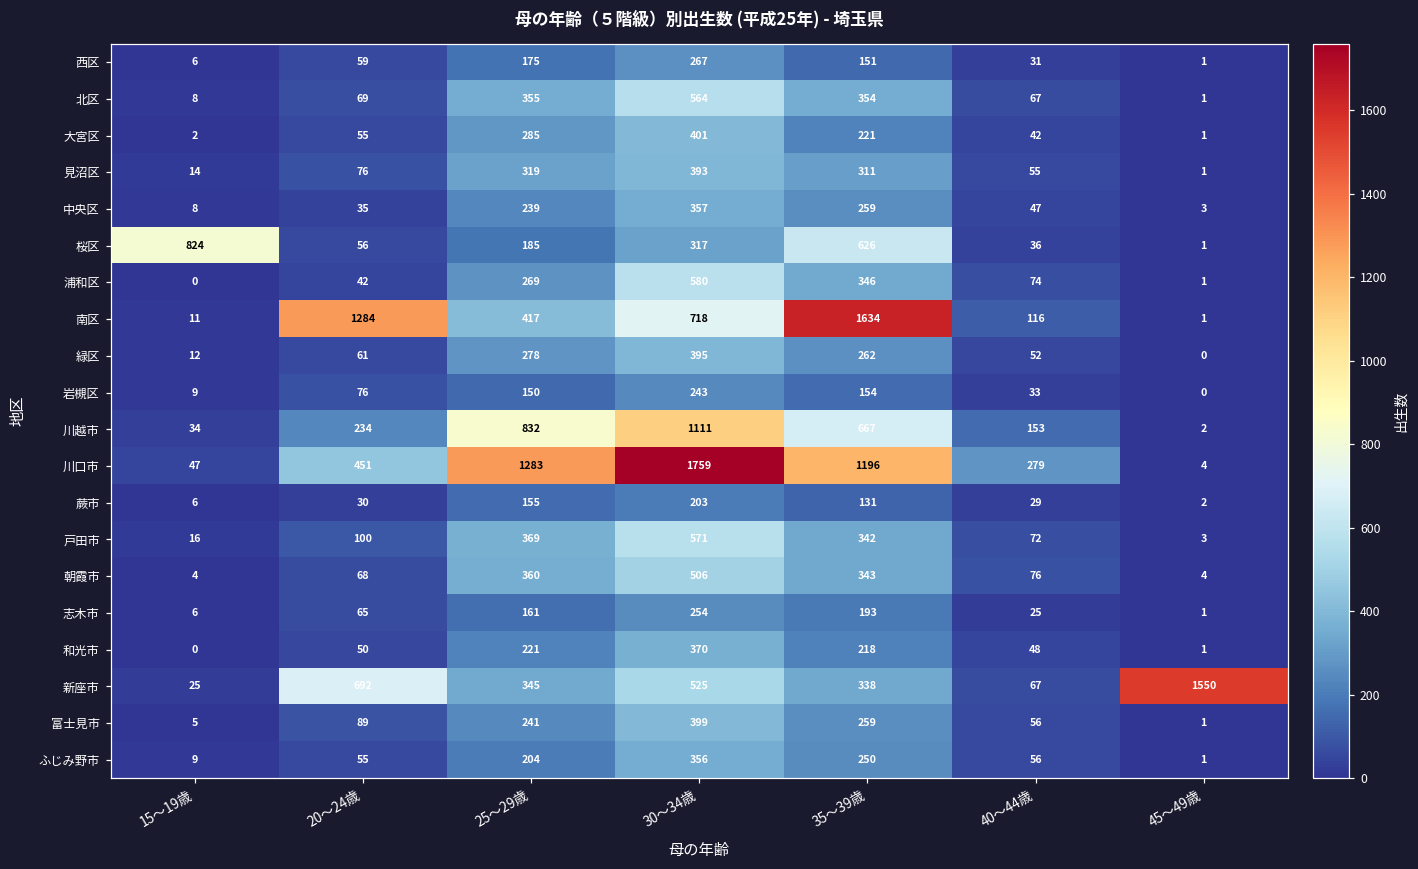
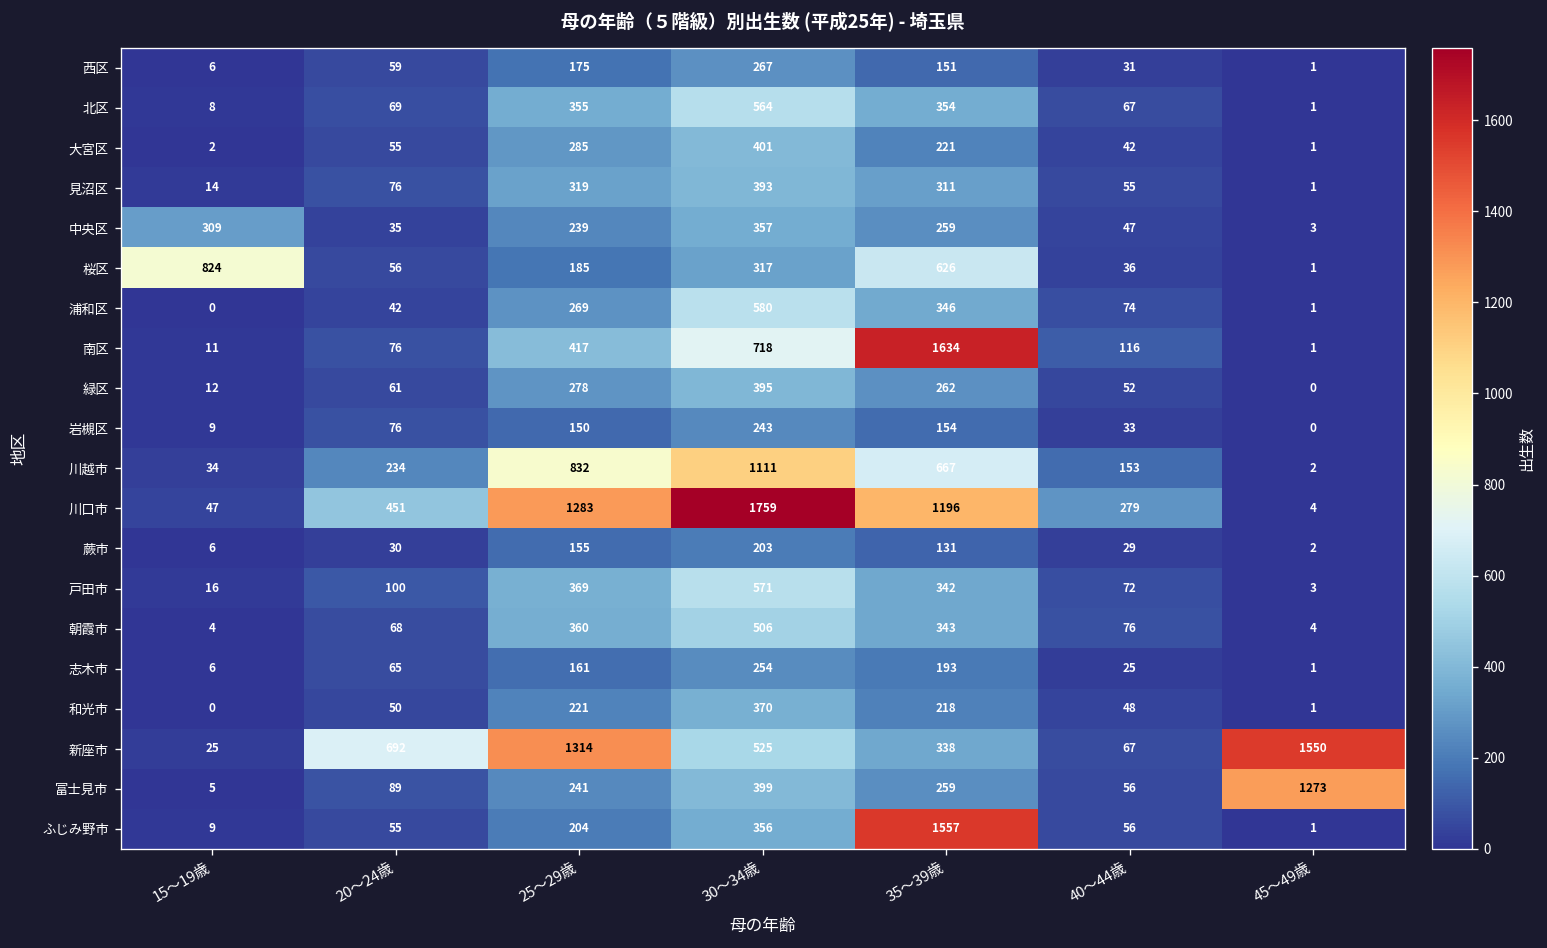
  {
    "西区": {
      "15～19歳": 6,
      "20～24歳": 59,
      "25～29歳": 175,
      "30～34歳": 267,
      "35～39歳": 151,
      "40～44歳": 31,
      "45～49歳": 1
    },
    "北区": {
      "15～19歳": 8,
      "20～24歳": 69,
      "25～29歳": 355,
      "30～34歳": 564,
      "35～39歳": 354,
      "40～44歳": 67,
      "45～49歳": 1
    },
    "大宮区": {
      "15～19歳": 2,
      "20～24歳": 55,
      "25～29歳": 285,
      "30～34歳": 401,
      "35～39歳": 221,
      "40～44歳": 42,
      "45～49歳": 1
    },
    "見沼区": {
      "15～19歳": 14,
      "20～24歳": 76,
      "25～29歳": 319,
      "30～34歳": 393,
      "35～39歳": 311,
      "40～44歳": 55,
      "45～49歳": 1
    },
    "中央区": {
-     "15～19歳": 8,
+     "15～19歳": 309,
      "20～24歳": 35,
      "25～29歳": 239,
      "30～34歳": 357,
      "35～39歳": 259,
      "40～44歳": 47,
      "45～49歳": 3
    },
    "桜区": {
      "15～19歳": 824,
      "20～24歳": 56,
      "25～29歳": 185,
      "30～34歳": 317,
      "35～39歳": 626,
      "40～44歳": 36,
      "45～49歳": 1
    },
    "浦和区": {
      "15～19歳": 0,
      "20～24歳": 42,
      "25～29歳": 269,
      "30～34歳": 580,
      "35～39歳": 346,
      "40～44歳": 74,
      "45～49歳": 1
    },
    "南区": {
      "15～19歳": 11,
-     "20～24歳": 1284,
+     "20～24歳": 76,
      "25～29歳": 417,
      "30～34歳": 718,
      "35～39歳": 1634,
      "40～44歳": 116,
      "45～49歳": 1
    },
    "緑区": {
      "15～19歳": 12,
      "20～24歳": 61,
      "25～29歳": 278,
      "30～34歳": 395,
      "35～39歳": 262,
      "40～44歳": 52,
      "45～49歳": 0
    },
    "岩槻区": {
      "15～19歳": 9,
      "20～24歳": 76,
      "25～29歳": 150,
      "30～34歳": 243,
      "35～39歳": 154,
      "40～44歳": 33,
      "45～49歳": 0
    },
    "川越市": {
      "15～19歳": 34,
      "20～24歳": 234,
      "25～29歳": 832,
      "30～34歳": 1111,
      "40～44歳": 153,
      "45～49歳": 2
    },
    "川口市": {
      "15～19歳": 47,
      "20～24歳": 451,
      "25～29歳": 1283,
      "30～34歳": 1759,
      "35～39歳": 1196,
      "40～44歳": 279,
      "45～49歳": 4
    },
    "蕨市": {
      "15～19歳": 6,
      "20～24歳": 30,
      "25～29歳": 155,
      "30～34歳": 203,
      "35～39歳": 131,
      "40～44歳": 29,
      "45～49歳": 2
    },
    "戸田市": {
      "15～19歳": 16,
      "20～24歳": 100,
      "25～29歳": 369,
      "30～34歳": 571,
      "35～39歳": 342,
      "40～44歳": 72,
      "45～49歳": 3
    },
    "朝霞市": {
      "15～19歳": 4,
      "20～24歳": 68,
      "25～29歳": 360,
      "30～34歳": 506,
      "35～39歳": 343,
      "40～44歳": 76,
      "45～49歳": 4
    },
    "志木市": {
      "15～19歳": 6,
      "20～24歳": 65,
      "25～29歳": 161,
      "30～34歳": 254,
      "35～39歳": 193,
      "40～44歳": 25,
      "45～49歳": 1
    },
    "和光市": {
      "15～19歳": 0,
      "20～24歳": 50,
      "25～29歳": 221,
      "30～34歳": 370,
      "35～39歳": 218,
      "40～44歳": 48,
      "45～49歳": 1
    },
    "新座市": {
      "15～19歳": 25,
-     "25～29歳": 345,
+     "25～29歳": 1314,
      "30～34歳": 525,
      "35～39歳": 338,
      "40～44歳": 67,
      "45～49歳": 1550
    },
    "富士見市": {
      "15～19歳": 5,
      "20～24歳": 89,
      "25～29歳": 241,
      "30～34歳": 399,
      "35～39歳": 259,
      "40～44歳": 56,
-     "45～49歳": 1
+     "45～49歳": 1273
    },
    "ふじみ野市": {
      "15～19歳": 9,
      "20～24歳": 55,
      "25～29歳": 204,
      "30～34歳": 356,
-     "35～39歳": 250,
+     "35～39歳": 1557,
      "40～44歳": 56,
      "45～49歳": 1
    }
  }
